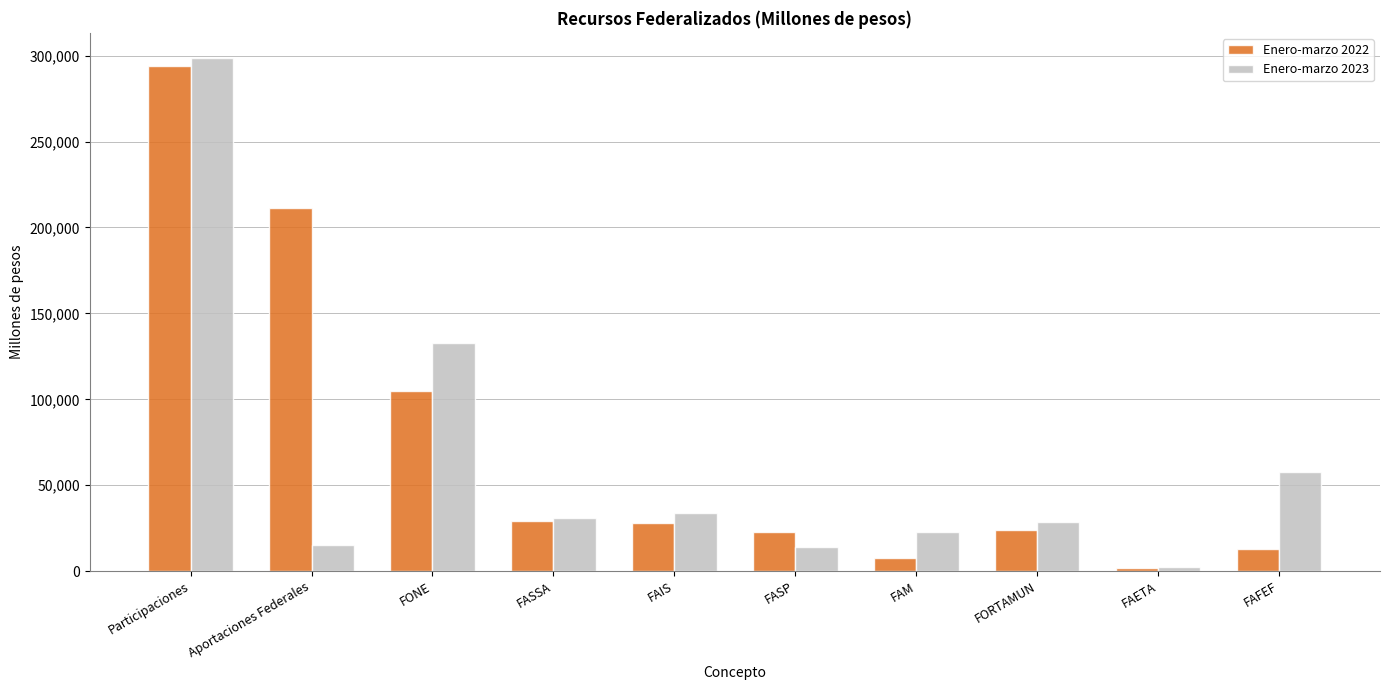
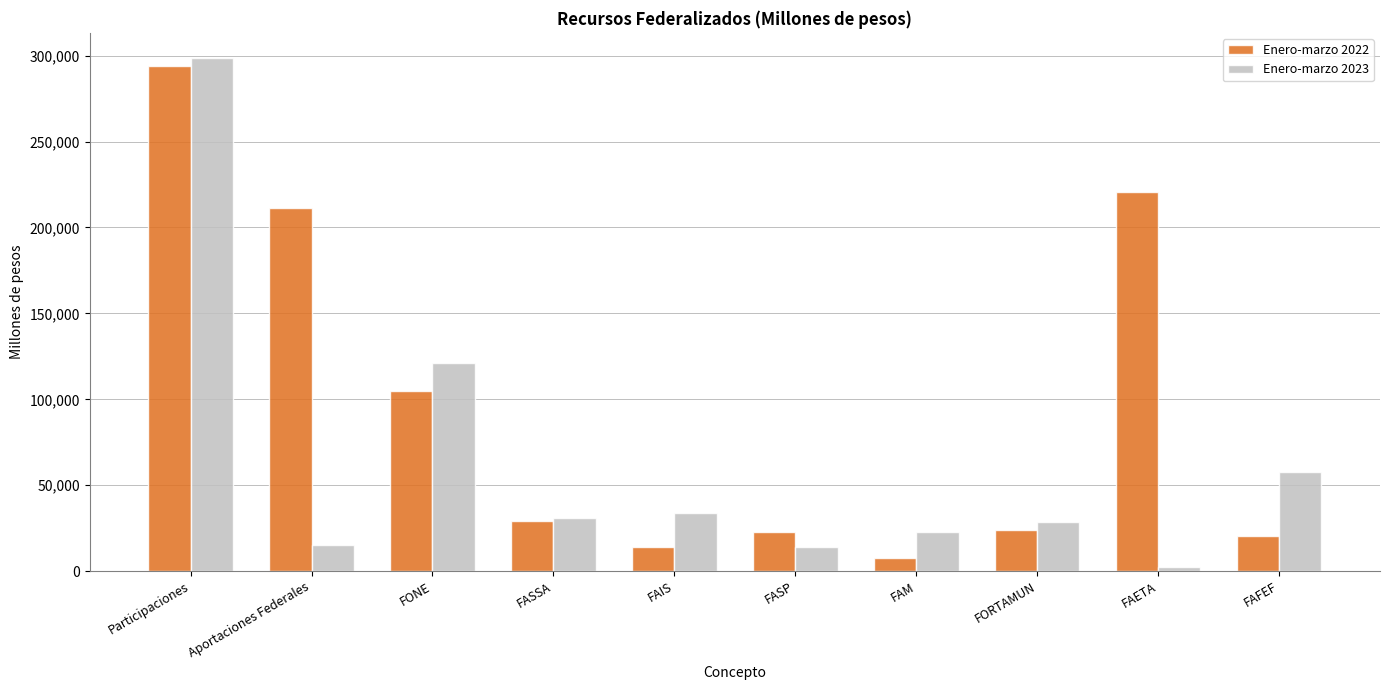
  {
    "Enero-marzo 2022": {
      "Participaciones": "294,000",
      "Aportaciones Federales": "211,000",
      "FONE": "105,000",
      "FASSA": "29,000",
-     "FAIS": "28,000",
+     "FAIS": "14,000",
      "FASP": "23,000",
      "FAM": "8,000",
      "FORTAMUN": "24,000",
-     "FAETA": "2,000",
-     "FAFEF": "13,000"
+     "FAETA": "221,000",
+     "FAFEF": "20,000"
    },
    "Enero-marzo 2023": {
      "Participaciones": "298,000",
      "Aportaciones Federales": "15,000",
-     "FONE": "133,000",
+     "FONE": "121,000",
      "FASSA": "31,000",
      "FAIS": "34,000",
      "FASP": "14,000",
      "FAM": "23,000",
      "FORTAMUN": "28,000",
      "FAETA": "2,000",
      "FAFEF": "58,000"
    }
  }
